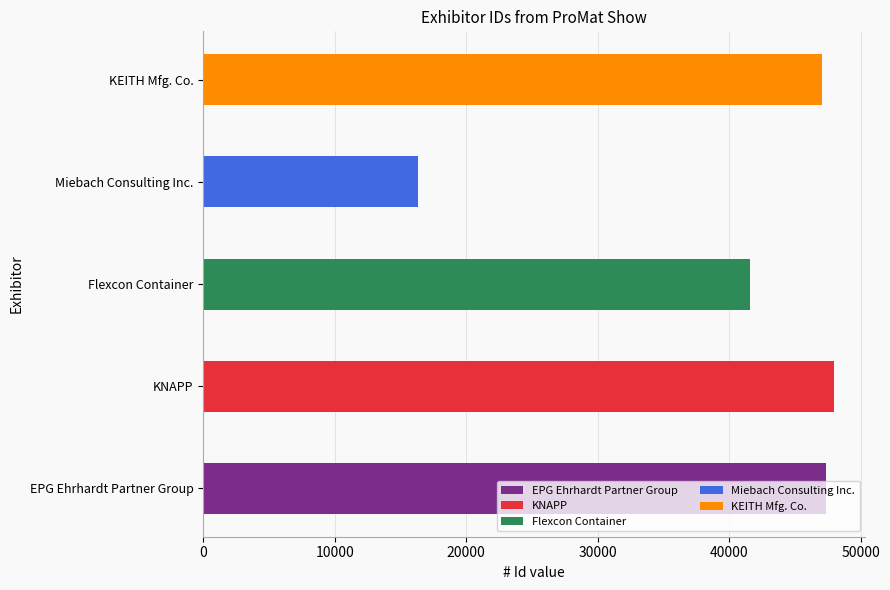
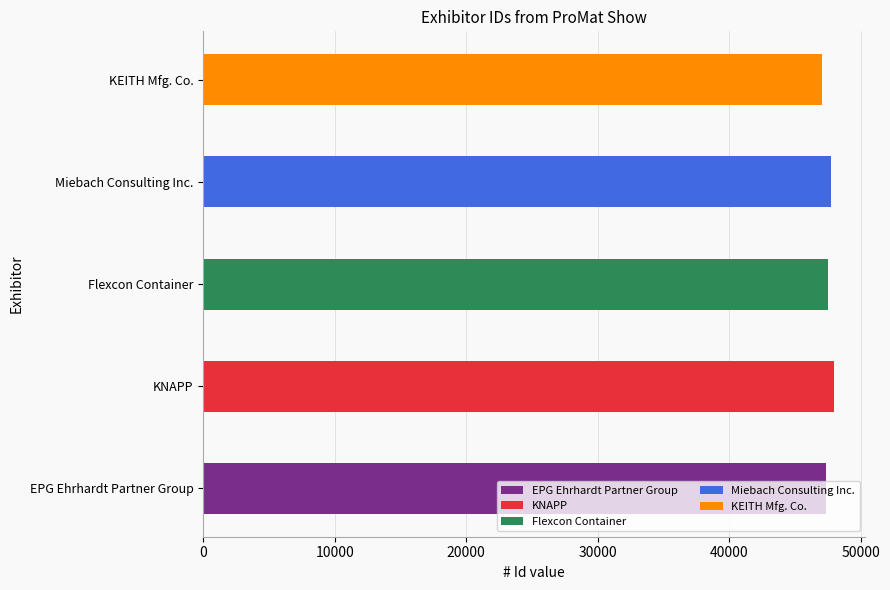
  {
    "KEITH Mfg. Co.": 47000,
-   "Miebach Consulting Inc.": 16300,
-   "Flexcon Container": 41600,
+   "Miebach Consulting Inc.": 47700,
+   "Flexcon Container": 47500,
    "KNAPP": 47900
  }
